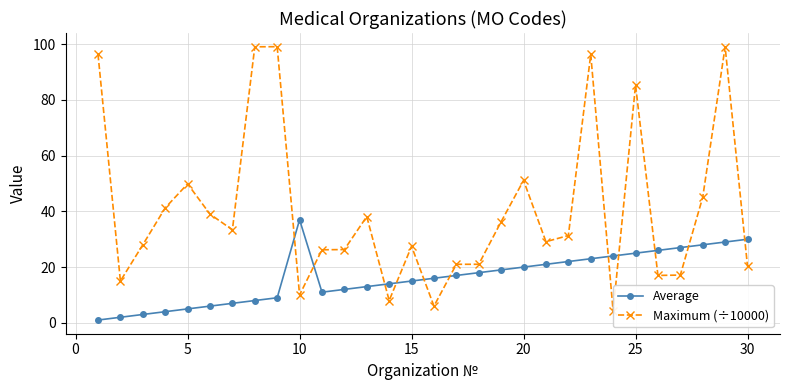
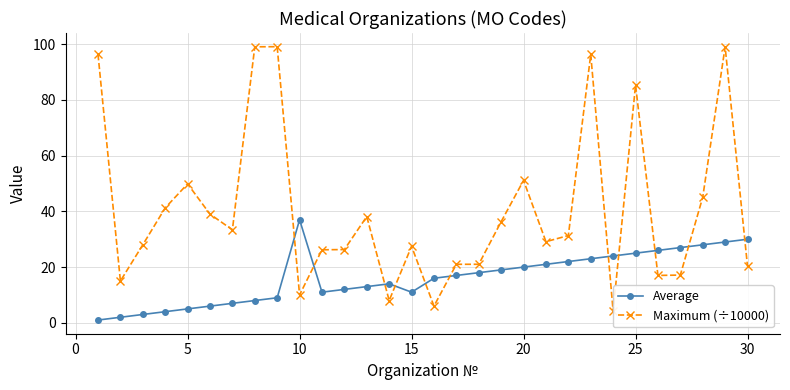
  {
    "Average": {
      "5": 5,
      "10": 37,
-     "15": 15,
+     "15": 11,
      "20": 20,
      "25": 25,
      "30": 30
    },
    "Maximum (÷10000)": {
      "5": 50,
      "10": 10,
      "15": 27,
      "20": 51,
      "25": 85,
      "30": 20
    }
  }
